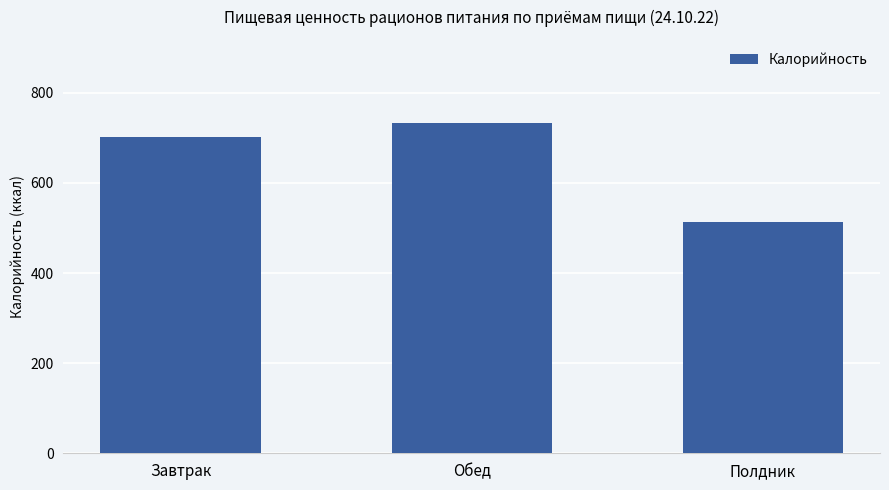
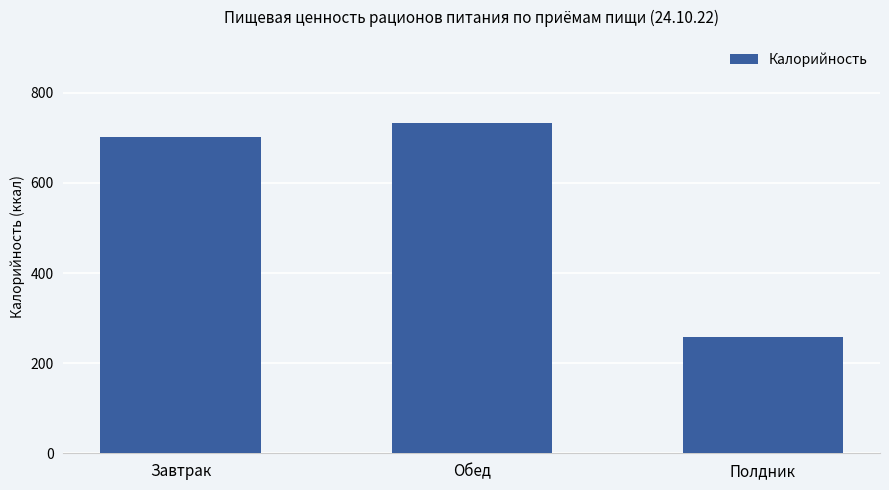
  {
    "Завтрак": 700,
    "Обед": 730,
-   "Полдник": 510
+   "Полдник": 260
  }
